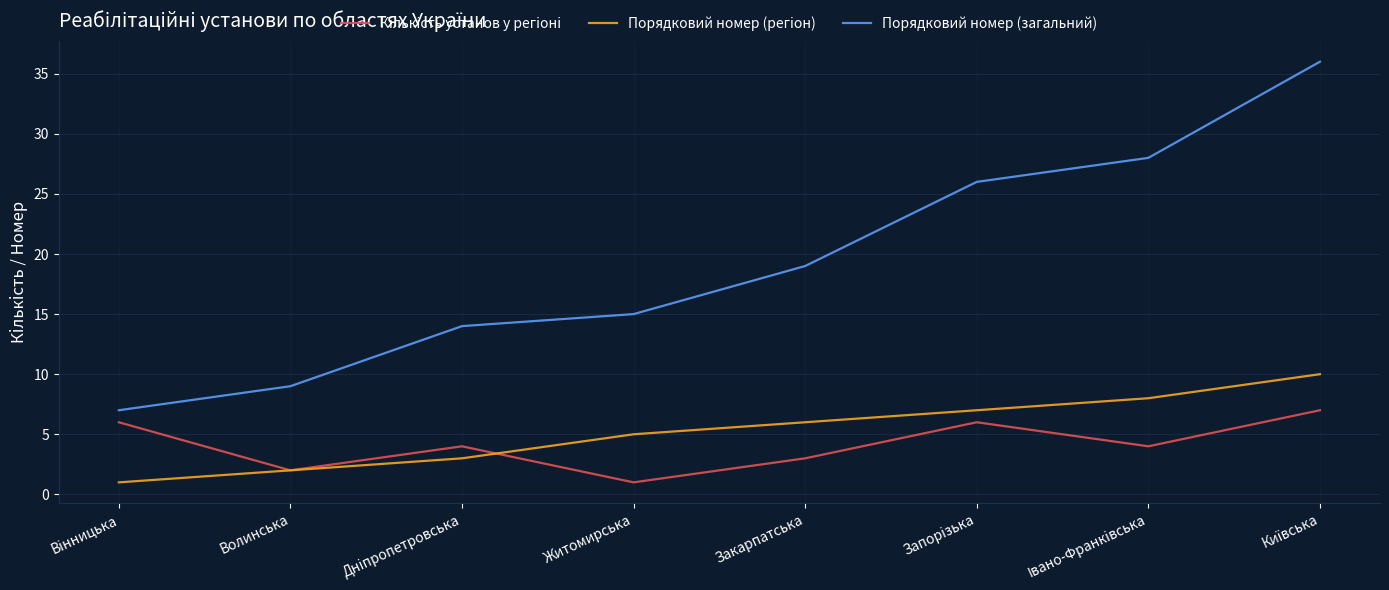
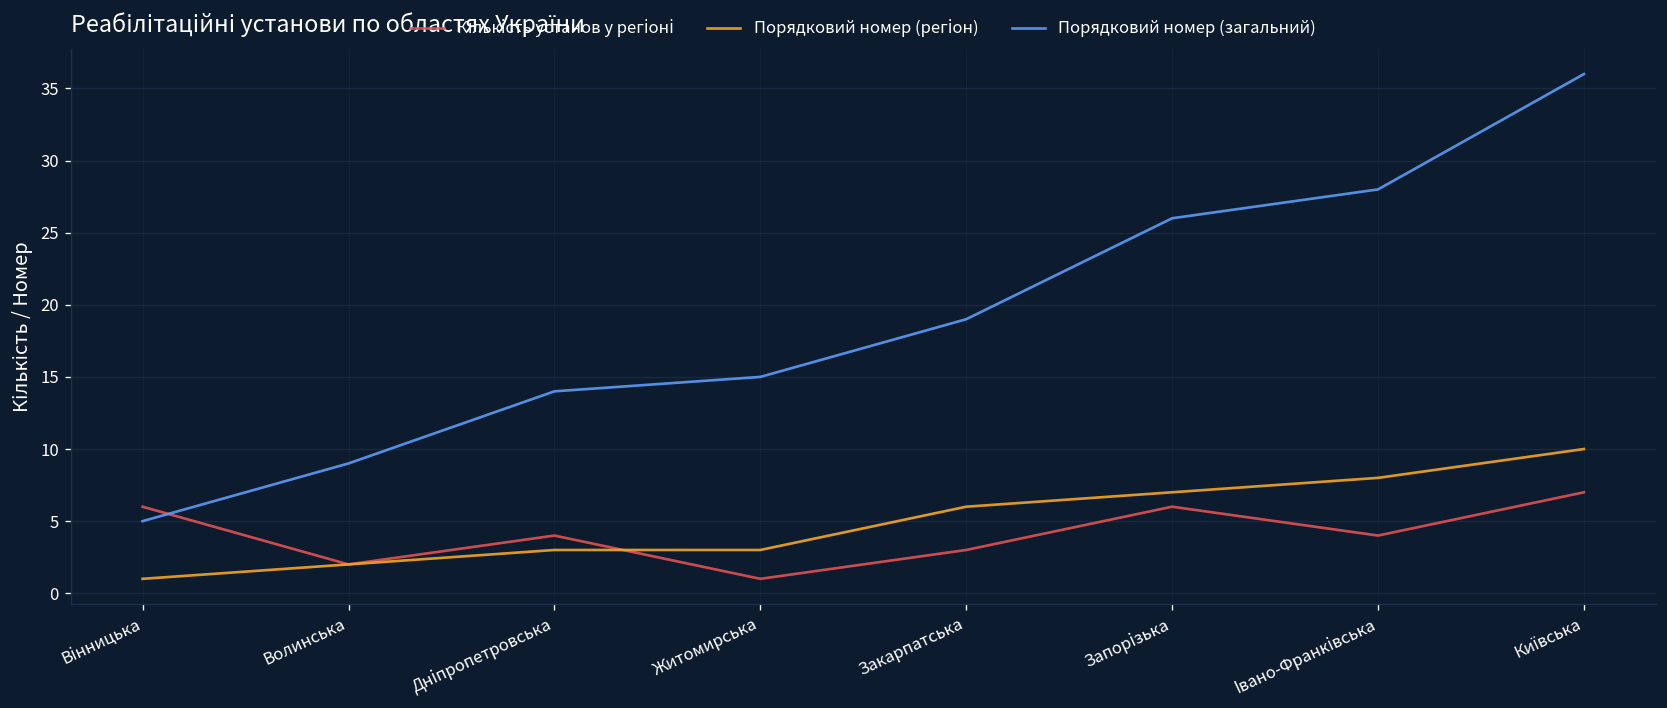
  {
    "Кількість установ у регіоні": {
      "Вінницька": 6,
      "Дніпропетровська": 4,
      "Житомирська": 1,
      "Закарпатська": 3,
      "Запорізька": 6,
      "Івано-Франківська": 4,
      "Київська": 7
    },
    "Порядковий номер (регіон)": {
      "Вінницька": 1,
      "Дніпропетровська": 3,
-     "Житомирська": 5,
+     "Житомирська": 3,
      "Закарпатська": 6,
      "Запорізька": 7,
      "Івано-Франківська": 8,
      "Київська": 10
    },
    "Порядковий номер (загальний)": {
-     "Вінницька": 7,
+     "Вінницька": 5,
      "Волинська": 9,
      "Дніпропетровська": 14,
      "Житомирська": 15,
      "Закарпатська": 19,
      "Запорізька": 26,
      "Івано-Франківська": 28,
      "Київська": 36
    }
  }
